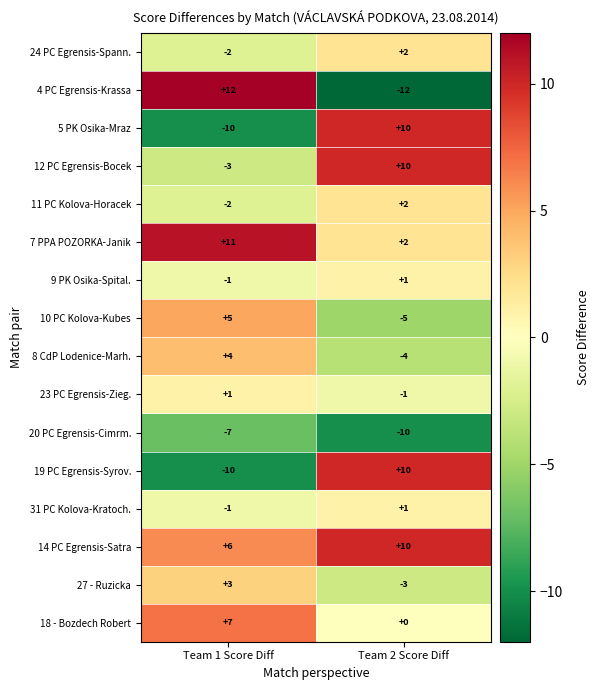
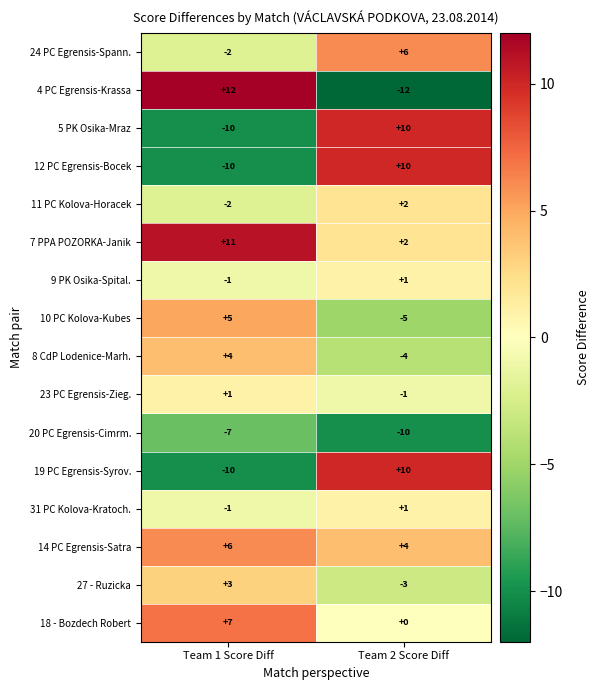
  {
    "24 PC Egrensis-Spann.": {
      "Team 1 Score Diff": "-2",
-     "Team 2 Score Diff": "+2"
+     "Team 2 Score Diff": "+6"
    },
    "4 PC Egrensis-Krassa": {
      "Team 1 Score Diff": "+12",
      "Team 2 Score Diff": "-12"
    },
    "5 PK Osika-Mraz": {
      "Team 1 Score Diff": "-10",
      "Team 2 Score Diff": "+10"
    },
    "12 PC Egrensis-Bocek": {
-     "Team 1 Score Diff": "-3",
+     "Team 1 Score Diff": "-10",
      "Team 2 Score Diff": "+10"
    },
    "11 PC Kolova-Horacek": {
      "Team 1 Score Diff": "-2",
      "Team 2 Score Diff": "+2"
    },
    "7 PPA POZORKA-Janik": {
      "Team 1 Score Diff": "+11",
      "Team 2 Score Diff": "+2"
    },
    "9 PK Osika-Spital.": {
      "Team 1 Score Diff": "-1",
      "Team 2 Score Diff": "+1"
    },
    "10 PC Kolova-Kubes": {
      "Team 1 Score Diff": "+5",
      "Team 2 Score Diff": "-5"
    },
    "8 CdP Lodenice-Marh.": {
      "Team 1 Score Diff": "+4",
      "Team 2 Score Diff": "-4"
    },
    "23 PC Egrensis-Zieg.": {
      "Team 1 Score Diff": "+1",
      "Team 2 Score Diff": "-1"
    },
    "20 PC Egrensis-Cimrm.": {
      "Team 1 Score Diff": "-7",
      "Team 2 Score Diff": "-10"
    },
    "19 PC Egrensis-Syrov.": {
      "Team 1 Score Diff": "-10",
      "Team 2 Score Diff": "+10"
    },
    "31 PC Kolova-Kratoch.": {
      "Team 1 Score Diff": "-1",
      "Team 2 Score Diff": "+1"
    },
    "14 PC Egrensis-Satra": {
      "Team 1 Score Diff": "+6",
-     "Team 2 Score Diff": "+10"
+     "Team 2 Score Diff": "+4"
    },
    "27 - Ruzicka": {
      "Team 1 Score Diff": "+3",
      "Team 2 Score Diff": "-3"
    },
    "18 - Bozdech Robert": {
      "Team 1 Score Diff": "+7",
      "Team 2 Score Diff": "+0"
    }
  }
